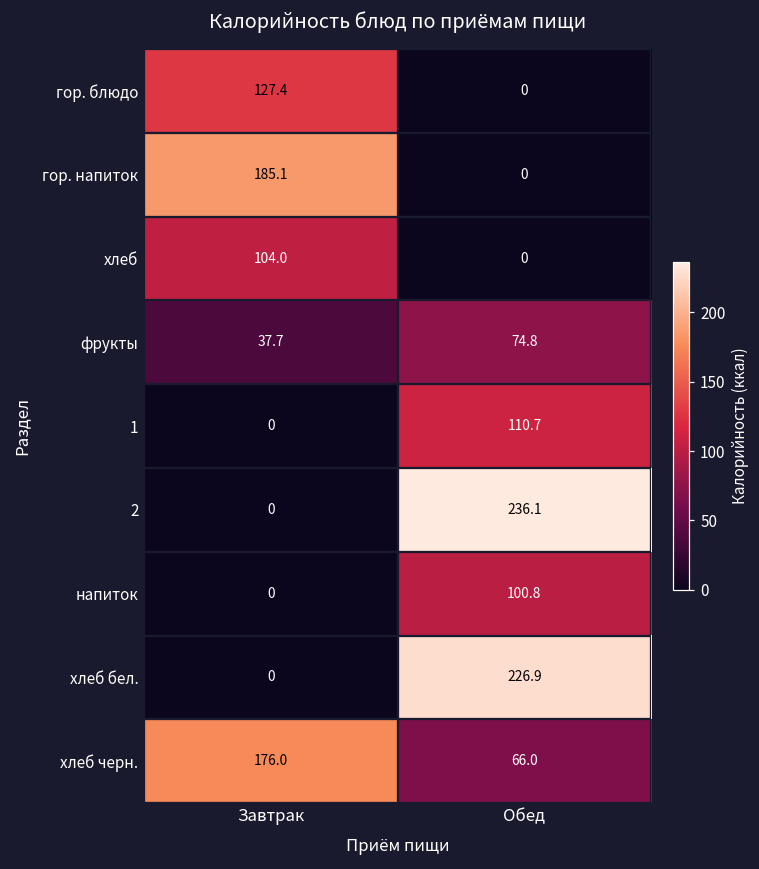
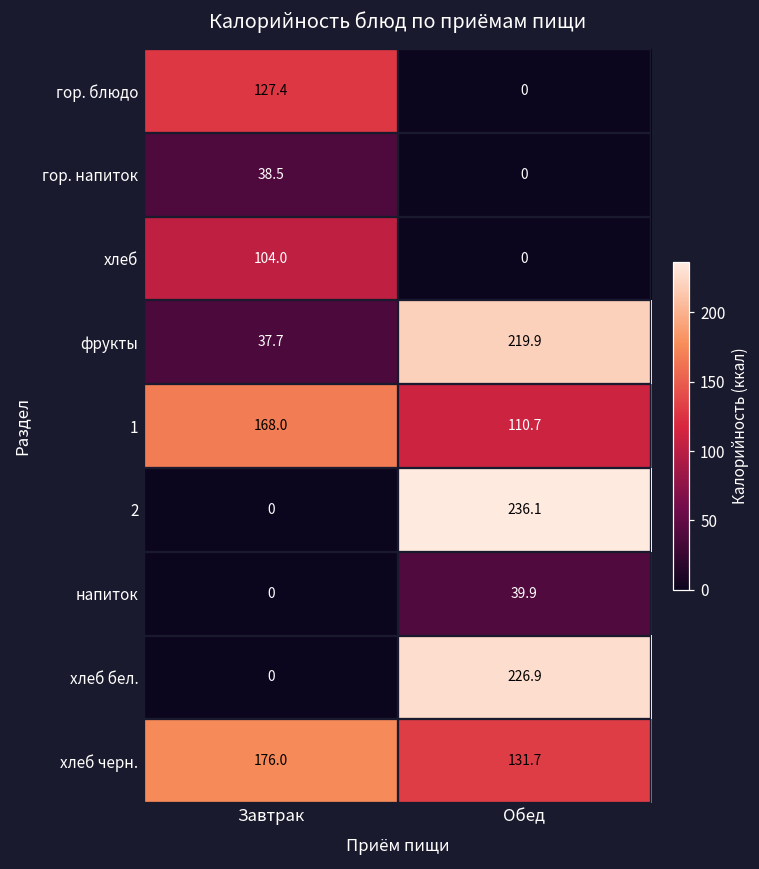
  {
    "гор. блюдо": {
      "Завтрак": 127.4,
      "Обед": 0
    },
    "гор. напиток": {
-     "Завтрак": 185.1,
+     "Завтрак": 38.5,
      "Обед": 0
    },
    "хлеб": {
      "Завтрак": 104.0,
      "Обед": 0
    },
    "фрукты": {
      "Завтрак": 37.7,
-     "Обед": 74.8
+     "Обед": 219.9
    },
    "1": {
-     "Завтрак": 0,
+     "Завтрак": 168.0,
      "Обед": 110.7
    },
    "2": {
      "Завтрак": 0,
      "Обед": 236.1
    },
    "напиток": {
      "Завтрак": 0,
-     "Обед": 100.8
+     "Обед": 39.9
    },
    "хлеб бел.": {
      "Завтрак": 0,
      "Обед": 226.9
    },
    "хлеб черн.": {
      "Завтрак": 176.0,
-     "Обед": 66.0
+     "Обед": 131.7
    }
  }
